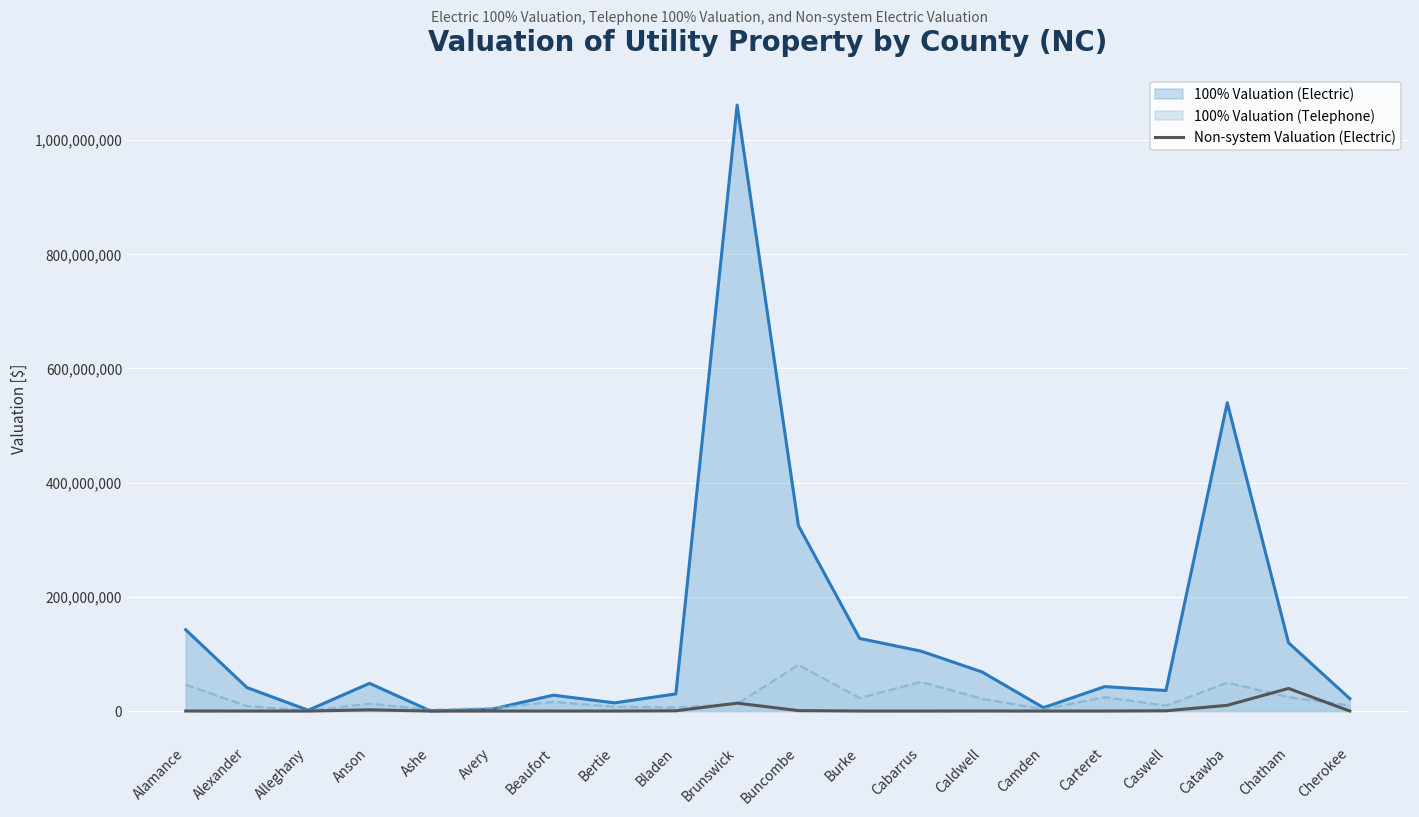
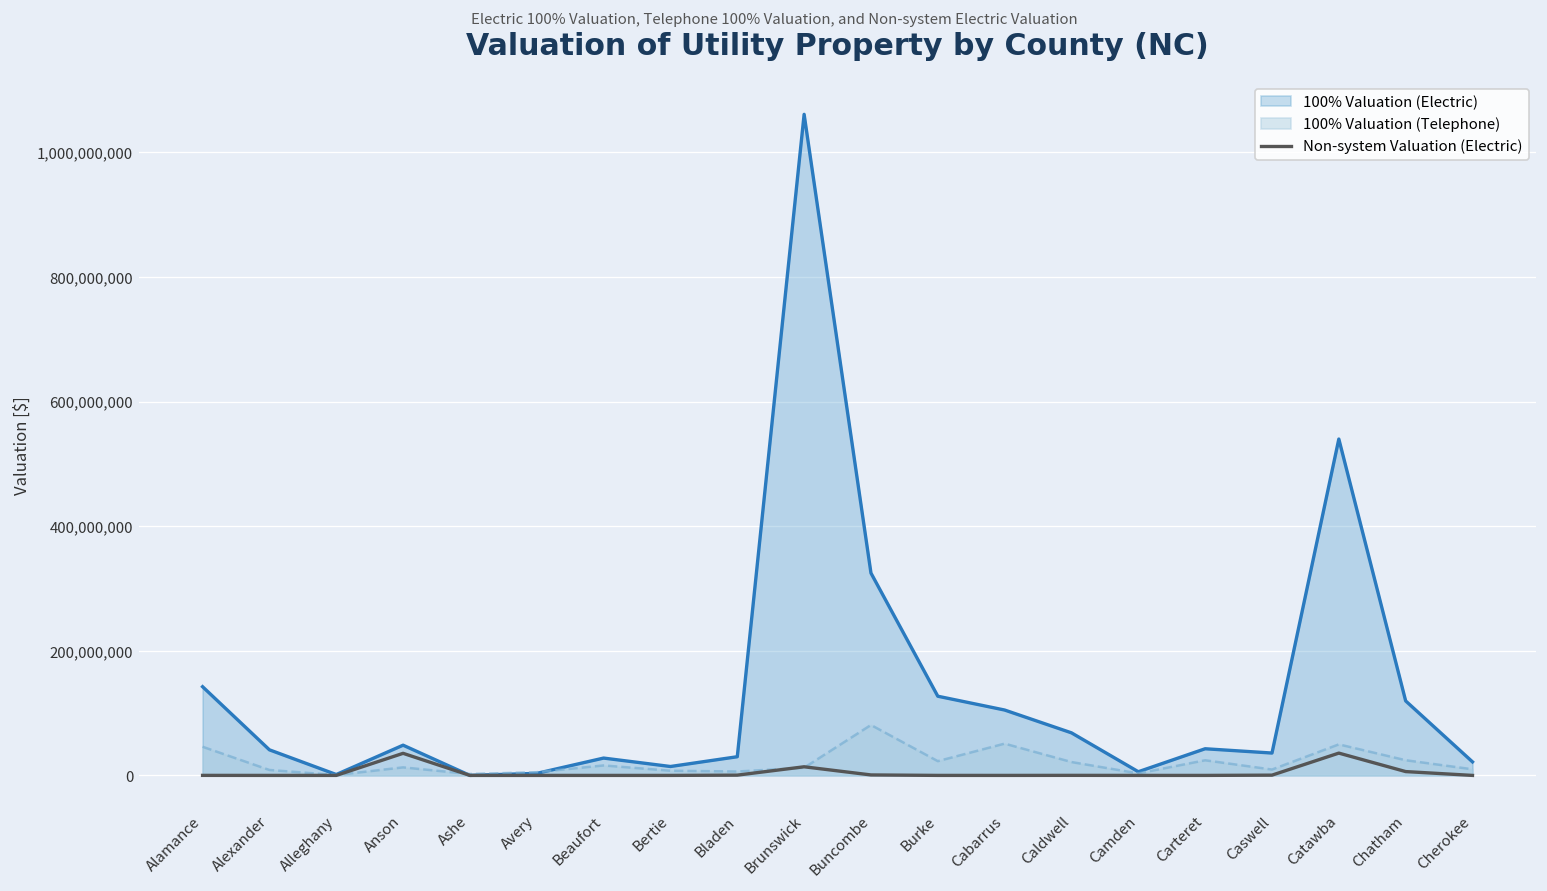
  {
    "Non-system Valuation (Electric)": {
      "Alamance": "0",
      "Alexander": "0",
-     "Anson": "0",
+     "Anson": "40,000,000",
      "Beaufort": "0",
      "Bertie": "0",
      "Bladen": "0",
      "Buncombe": "0",
      "Burke": "0",
      "Cabarrus": "0",
      "Caldwell": "0",
      "Carteret": "0",
      "Caswell": "0",
-     "Catawba": "10,000,000",
-     "Chatham": "40,000,000",
+     "Catawba": "40,000,000",
+     "Chatham": "10,000,000",
      "Cherokee": "0"
    }
  }
